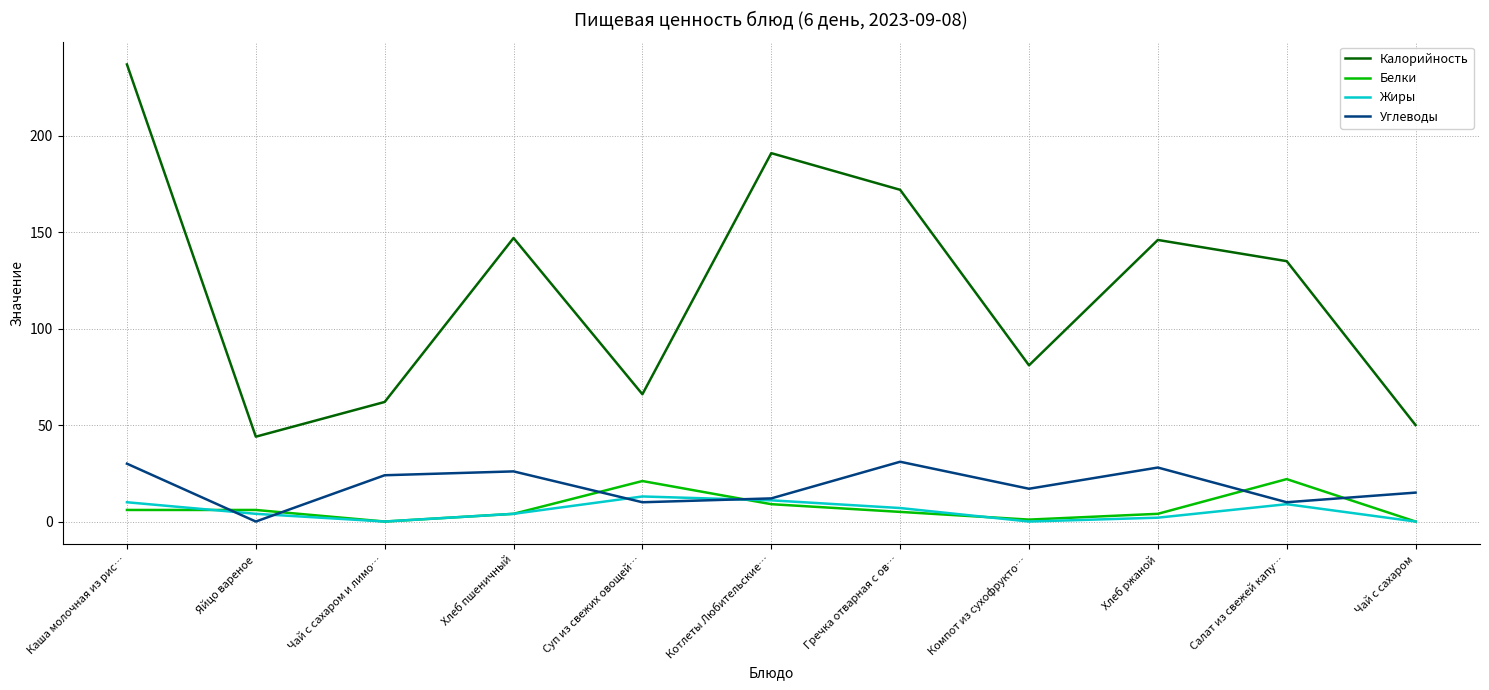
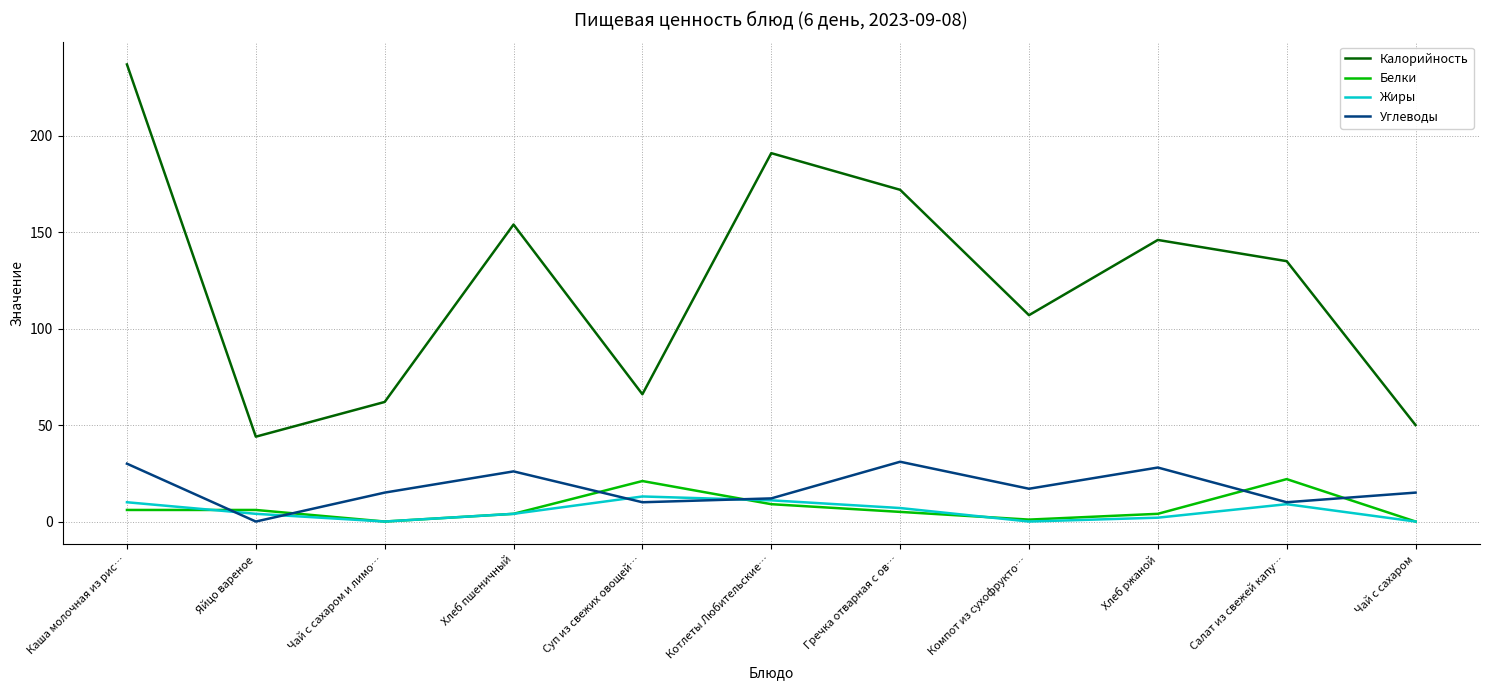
  {
    "Калорийность": {
      "Каша молочная из рис…": 237,
      "Яйцо вареное": 44,
      "Чай с сахаром и лимо…": 62,
-     "Хлеб пшеничный": 147,
+     "Хлеб пшеничный": 154,
      "Суп из свежих овощей…": 66,
      "Котлеты Любительские…": 191,
      "Гречка отварная с ов…": 172,
-     "Компот из сухофрукто…": 81,
+     "Компот из сухофрукто…": 107,
      "Хлеб ржаной": 146,
      "Салат из свежей капу…": 135,
      "Чай с сахаром": 50
    },
    "Белки": {
      "Каша молочная из рис…": 6,
      "Яйцо вареное": 6,
      "Суп из свежих овощей…": 21,
      "Котлеты Любительские…": 9,
      "Гречка отварная с ов…": 5,
      "Хлеб ржаной": 4,
      "Салат из свежей капу…": 22
    },
    "Жиры": {
      "Каша молочная из рис…": 10,
      "Яйцо вареное": 4,
      "Суп из свежих овощей…": 13,
      "Гречка отварная с ов…": 7,
      "Хлеб ржаной": 2
    },
    "Углеводы": {
      "Каша молочная из рис…": 30,
      "Яйцо вареное": 0,
-     "Чай с сахаром и лимо…": 24,
+     "Чай с сахаром и лимо…": 15,
      "Хлеб пшеничный": 26,
      "Суп из свежих овощей…": 10,
      "Гречка отварная с ов…": 31,
      "Компот из сухофрукто…": 17,
      "Хлеб ржаной": 28,
      "Чай с сахаром": 15
    }
  }
